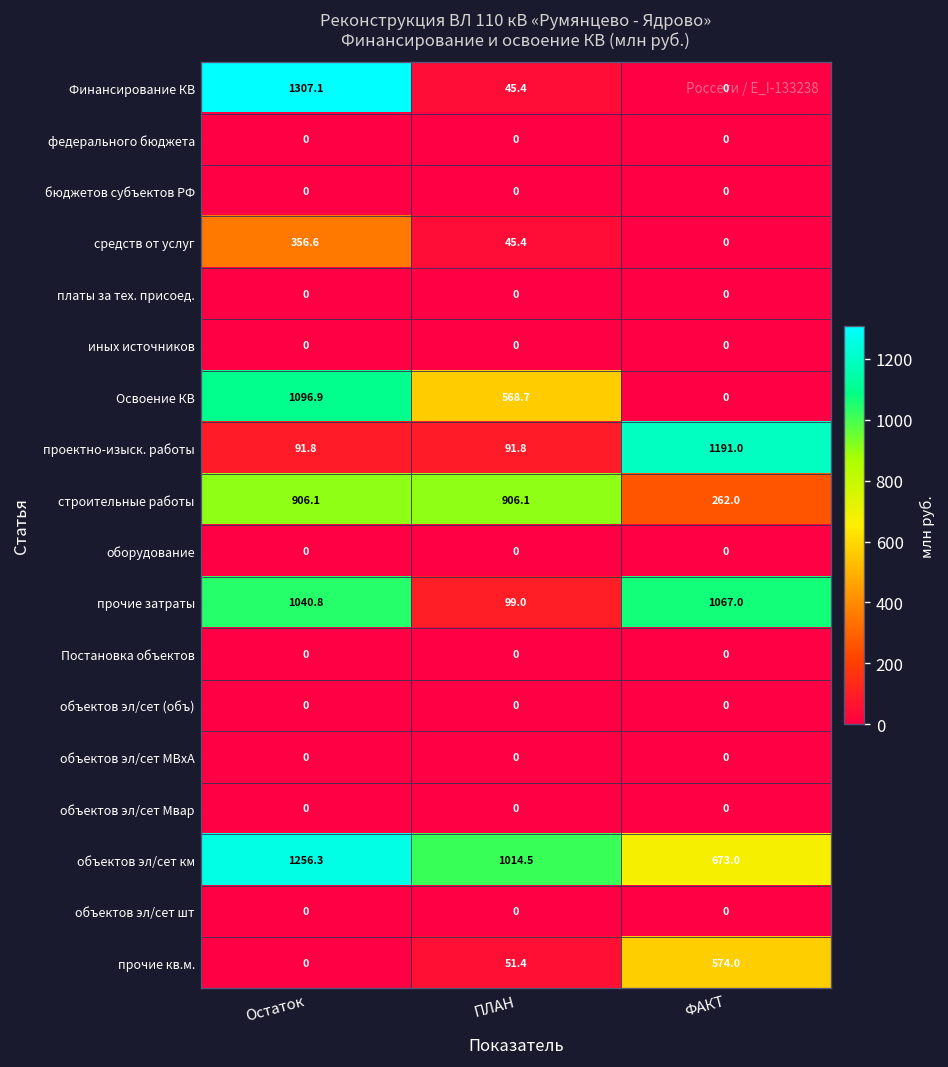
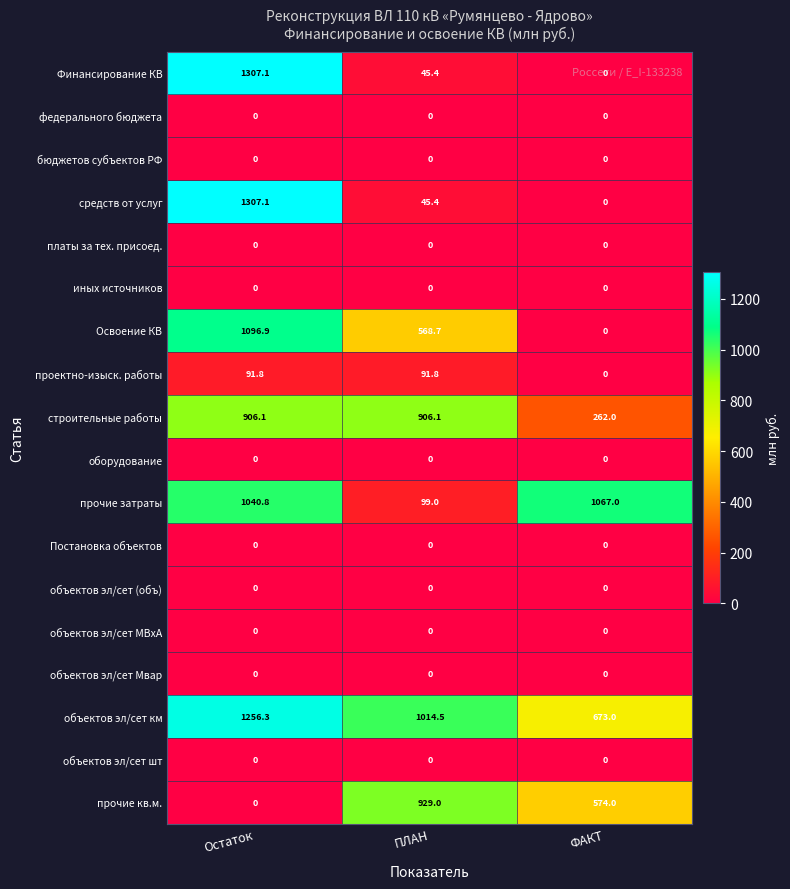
  {
    "Финансирование КВ": {
      "Остаток": 1307.1,
      "ПЛАН": 45.4
    },
    "федерального бюджета": {
      "Остаток": 0,
      "ПЛАН": 0,
      "ФАКТ": 0
    },
    "бюджетов субъектов РФ": {
      "Остаток": 0,
      "ПЛАН": 0,
      "ФАКТ": 0
    },
    "средств от услуг": {
-     "Остаток": 356.6,
+     "Остаток": 1307.1,
      "ПЛАН": 45.4,
      "ФАКТ": 0
    },
    "платы за тех. присоед.": {
      "Остаток": 0,
      "ПЛАН": 0,
      "ФАКТ": 0
    },
    "иных источников": {
      "Остаток": 0,
      "ПЛАН": 0,
      "ФАКТ": 0
    },
    "Освоение КВ": {
      "Остаток": 1096.9,
      "ПЛАН": 568.7,
      "ФАКТ": 0
    },
    "проектно-изыск. работы": {
      "Остаток": 91.8,
      "ПЛАН": 91.8,
-     "ФАКТ": 1191.0
+     "ФАКТ": 0
    },
    "строительные работы": {
      "Остаток": 906.1,
      "ПЛАН": 906.1,
      "ФАКТ": 262.0
    },
    "оборудование": {
      "Остаток": 0,
      "ПЛАН": 0,
      "ФАКТ": 0
    },
    "прочие затраты": {
      "Остаток": 1040.8,
      "ПЛАН": 99.0,
      "ФАКТ": 1067.0
    },
    "Постановка объектов": {
      "Остаток": 0,
      "ПЛАН": 0,
      "ФАКТ": 0
    },
    "объектов эл/сет (объ)": {
      "Остаток": 0,
      "ПЛАН": 0,
      "ФАКТ": 0
    },
    "объектов эл/сет МВxА": {
      "Остаток": 0,
      "ПЛАН": 0,
      "ФАКТ": 0
    },
    "объектов эл/сет Мвар": {
      "Остаток": 0,
      "ПЛАН": 0,
      "ФАКТ": 0
    },
    "объектов эл/сет км": {
      "Остаток": 1256.3,
      "ПЛАН": 1014.5,
      "ФАКТ": 673.0
    },
    "объектов эл/сет шт": {
      "Остаток": 0,
      "ПЛАН": 0,
      "ФАКТ": 0
    },
    "прочие кв.м.": {
      "Остаток": 0,
-     "ПЛАН": 51.4,
+     "ПЛАН": 929.0,
      "ФАКТ": 574.0
    }
  }
